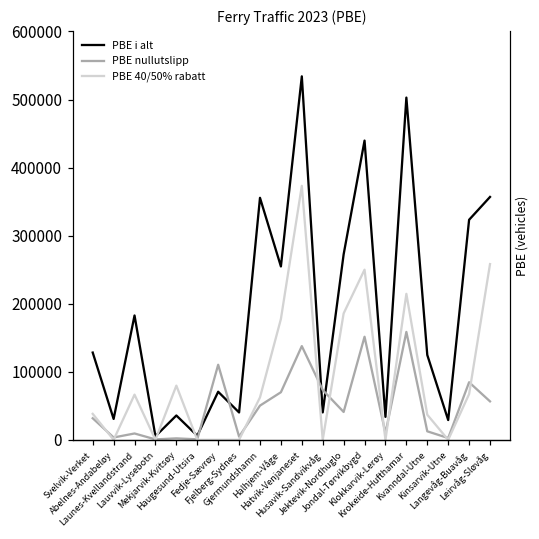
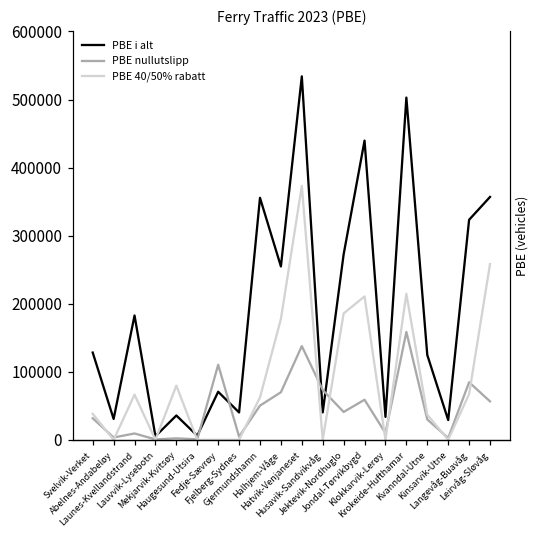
  {
    "PBE i alt": {
      "Svelvik-Verket": 130000,
      "Abelnes-Andabeløy": 30000,
      "Launes-Kvellandstrand": 180000,
      "Lauvvik-Lysebotn": 10000,
      "Mekjarvik-Kvitsøy": 40000,
      "Haugesund-Utsira": 10000,
      "Fedje-Sævrøy": 70000,
      "Fjelberg-Sydnes": 40000,
      "Gjermundshamn": 360000,
      "Halhjem-Våge": 250000,
      "Hatvik-Venjaneset": 530000,
      "Husavik-Sandvikvåg": 40000,
      "Jektevik-Nordhuglo": 270000,
      "Jondal-Tørvikbygd": 440000,
      "Klokkarvik-Lerøy": 30000,
      "Krokeide-Hufthamar": 500000,
      "Kvanndal-Utne": 120000,
      "Kinsarvik-Utne": 30000,
      "Langevåg-Buavåg": 320000,
      "Leirvåg-Sløvåg": 360000
    },
    "PBE nullutslipp": {
      "Svelvik-Verket": 30000,
      "Launes-Kvellandstrand": 10000,
      "Mekjarvik-Kvitsøy": 0,
      "Fedje-Sævrøy": 110000,
      "Fjelberg-Sydnes": 0,
      "Gjermundshamn": 50000,
      "Halhjem-Våge": 70000,
      "Hatvik-Venjaneset": 140000,
      "Husavik-Sandvikvåg": 70000,
      "Jektevik-Nordhuglo": 40000,
-     "Jondal-Tørvikbygd": 150000,
+     "Jondal-Tørvikbygd": 60000,
      "Klokkarvik-Lerøy": 10000,
      "Krokeide-Hufthamar": 160000,
-     "Kvanndal-Utne": 10000,
+     "Kvanndal-Utne": 30000,
      "Langevåg-Buavåg": 80000,
      "Leirvåg-Sløvåg": 60000
    },
    "PBE 40/50% rabatt": {
      "Svelvik-Verket": 40000,
      "Launes-Kvellandstrand": 70000,
      "Mekjarvik-Kvitsøy": 80000,
      "Fedje-Sævrøy": 0,
      "Fjelberg-Sydnes": 0,
      "Gjermundshamn": 60000,
      "Halhjem-Våge": 180000,
      "Hatvik-Venjaneset": 370000,
      "Husavik-Sandvikvåg": 0,
      "Jektevik-Nordhuglo": 190000,
-     "Jondal-Tørvikbygd": 250000,
+     "Jondal-Tørvikbygd": 210000,
      "Klokkarvik-Lerøy": 0,
      "Krokeide-Hufthamar": 210000,
      "Kvanndal-Utne": 40000,
      "Langevåg-Buavåg": 70000,
      "Leirvåg-Sløvåg": 260000
    }
  }
